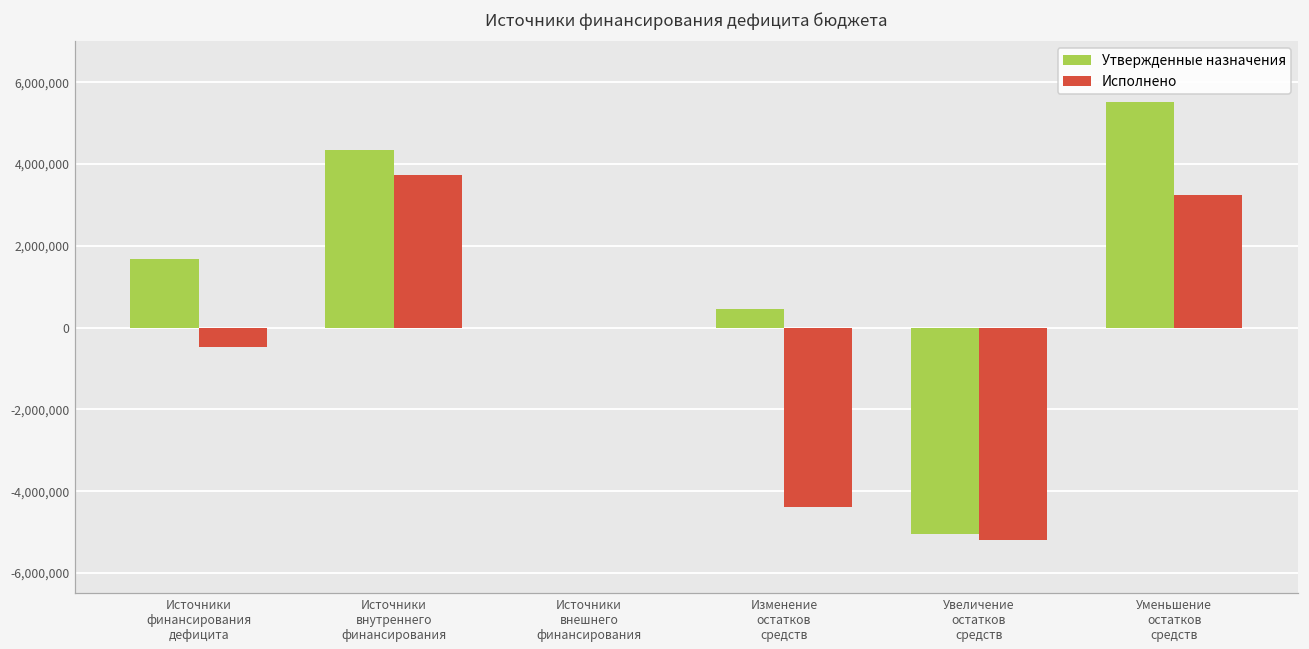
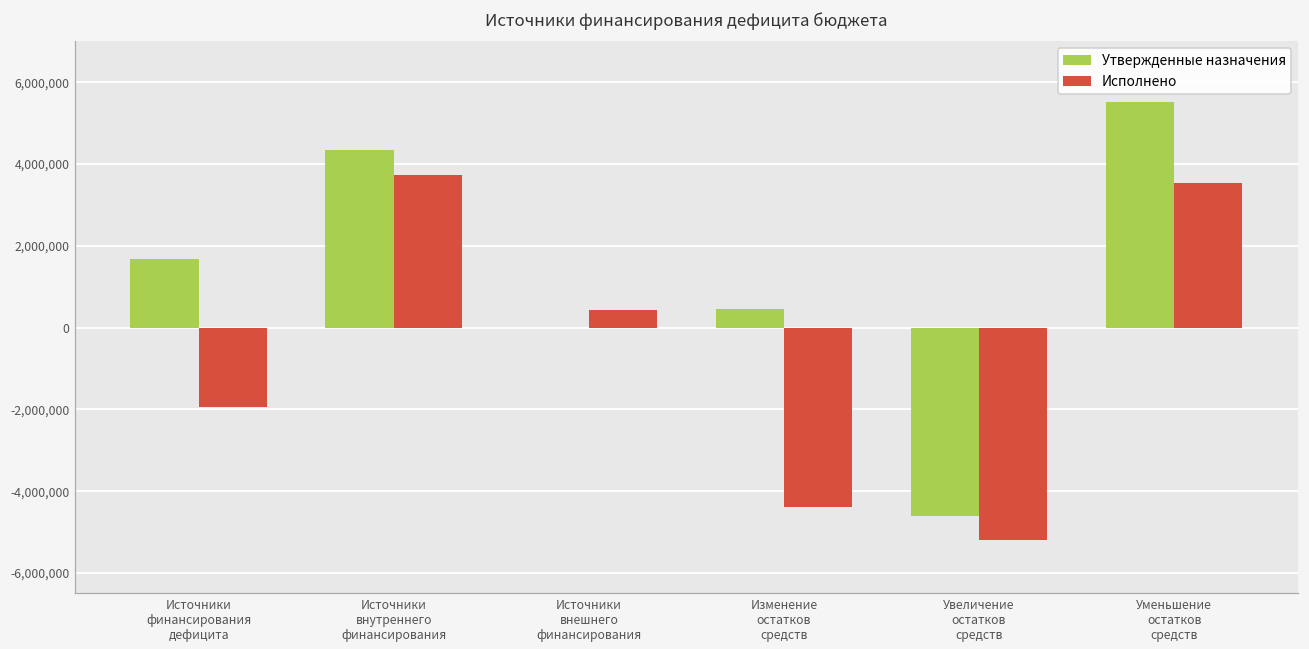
  {
    "Утвержденные назначения": {
      "Источники финансирования дефицита": "1,700,000",
      "Источники внутреннего финансирования": "4,300,000",
      "Источники внешнего финансирования": "0",
      "Изменение остатков средств": "500,000",
-     "Увеличение остатков средств": "-5,000,000",
+     "Увеличение остатков средств": "-4,600,000",
      "Уменьшение остатков средств": "5,500,000"
    },
    "Исполнено": {
-     "Источники финансирования дефицита": "-500,000",
+     "Источники финансирования дефицита": "-2,000,000",
      "Источники внутреннего финансирования": "3,700,000",
-     "Источники внешнего финансирования": "0",
+     "Источники внешнего финансирования": "400,000",
      "Изменение остатков средств": "-4,400,000",
      "Увеличение остатков средств": "-5,200,000",
-     "Уменьшение остатков средств": "3,200,000"
+     "Уменьшение остатков средств": "3,500,000"
    }
  }
